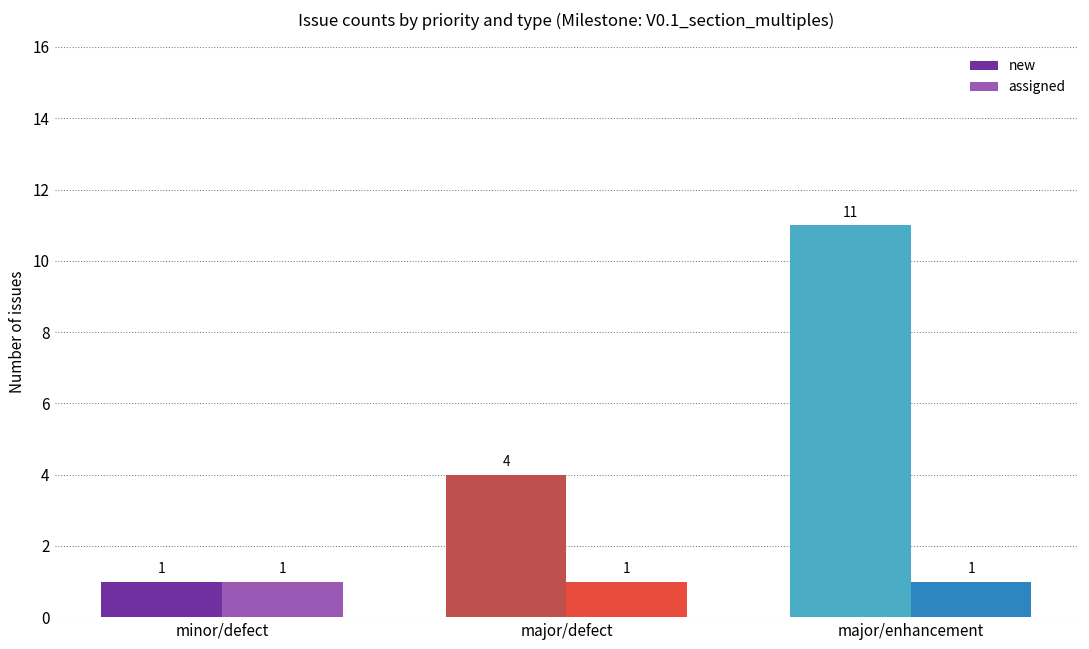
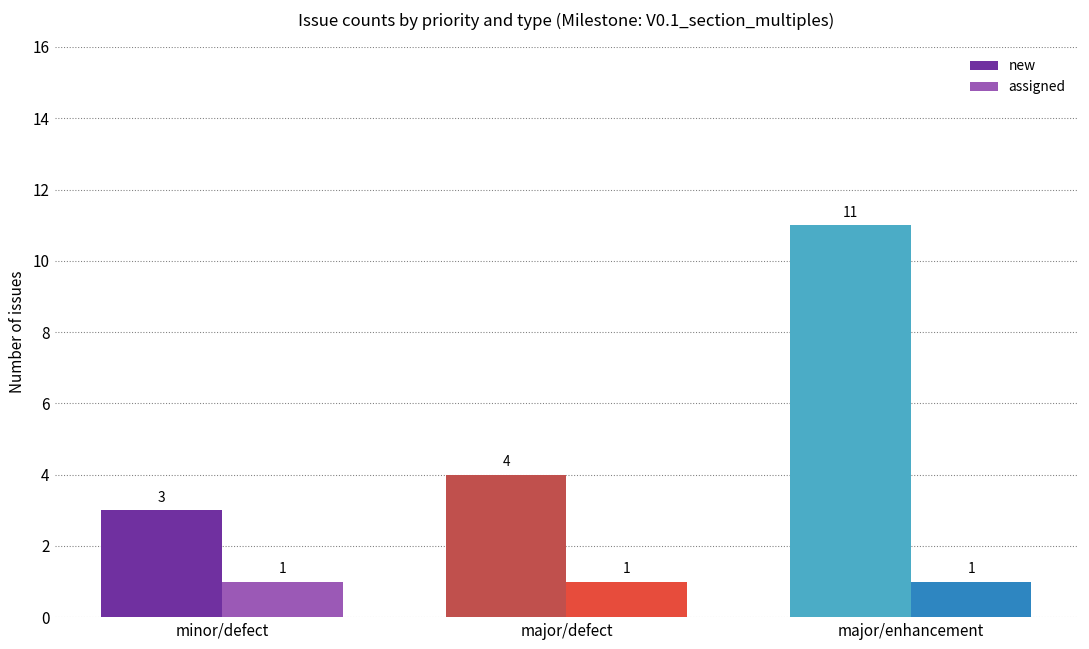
  {
    "new": {
-     "minor/defect": 1,
+     "minor/defect": 3,
      "major/defect": 4,
      "major/enhancement": 11
    },
    "assigned": {
      "minor/defect": 1,
      "major/defect": 1,
      "major/enhancement": 1
    }
  }
